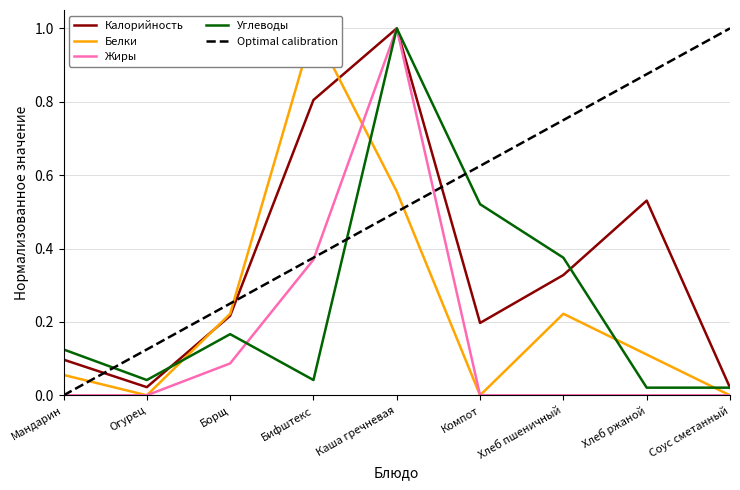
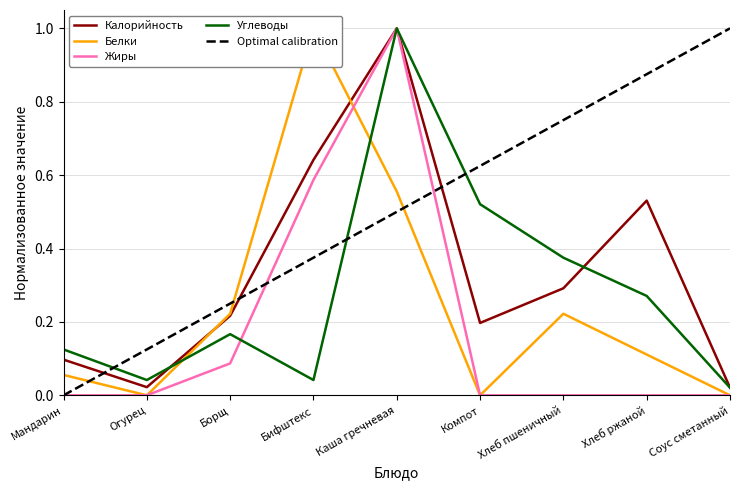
  {
    "Калорийность": {
      "Мандарин": 0.10,
      "Огурец": 0.02,
-     "Бифштекс": 0.80,
+     "Бифштекс": 0.64,
      "Компот": 0.20,
-     "Хлеб пшеничный": 0.33,
+     "Хлеб пшеничный": 0.29,
      "Хлеб ржаной": 0.53
    },
    "Белки": {
      "Мандарин": 0.06,
      "Каша гречневая": 0.56,
      "Хлеб пшеничный": 0.22,
      "Хлеб ржаной": 0.11
    },
    "Жиры": {
      "Борщ": 0.09,
-     "Бифштекс": 0.37,
+     "Бифштекс": 0.59,
      "Хлеб пшеничный": 0.00,
      "Хлеб ржаной": 0.00
    },
    "Углеводы": {
      "Мандарин": 0.13,
      "Огурец": 0.04,
      "Борщ": 0.17,
      "Бифштекс": 0.04,
      "Компот": 0.52,
      "Хлеб пшеничный": 0.38,
-     "Хлеб ржаной": 0.02
+     "Хлеб ржаной": 0.27
    },
    "Optimal calibration": {
      "Соус сметанный": 1.00
    }
  }
